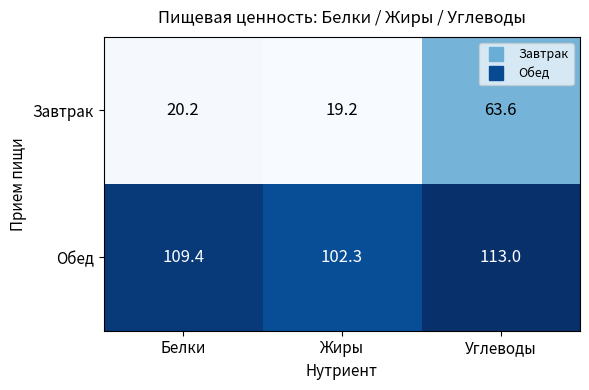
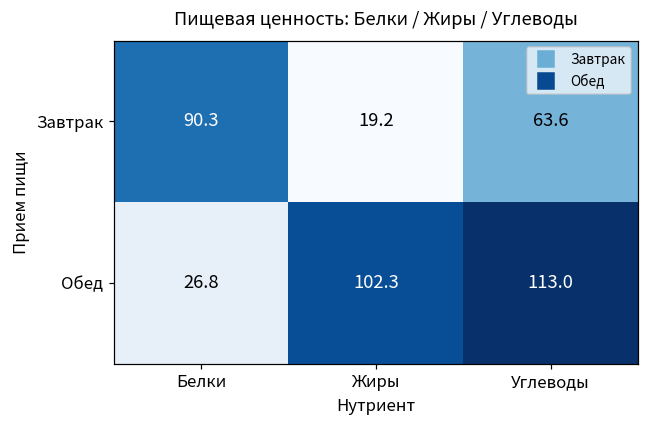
  {
    "Завтрак": {
-     "Белки": 20.2,
+     "Белки": 90.3,
      "Жиры": 19.2,
      "Углеводы": 63.6
    },
    "Обед": {
-     "Белки": 109.4,
+     "Белки": 26.8,
      "Жиры": 102.3,
      "Углеводы": 113.0
    }
  }
